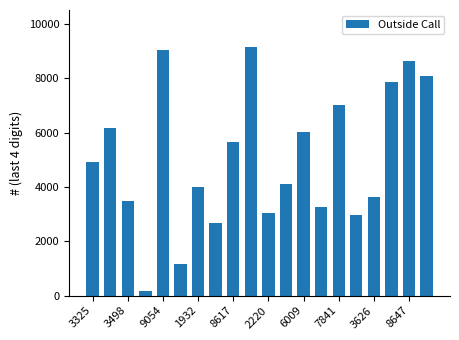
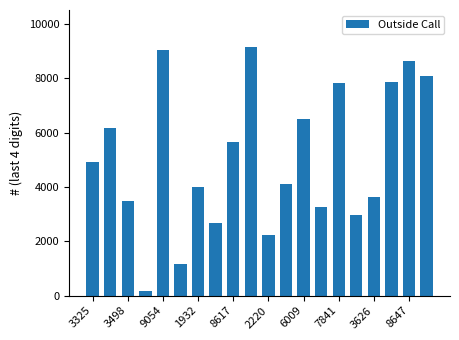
  {
    "3325": 4900,
    "3498": 3500,
    "9054": 9100,
    "1932": 4000,
    "8617": 5700,
-   "2220": 3100,
-   "6009": 6000,
-   "7841": 7000,
+   "2220": 2200,
+   "6009": 6500,
+   "7841": 7800,
    "3626": 3600,
    "8647": 8600
  }
